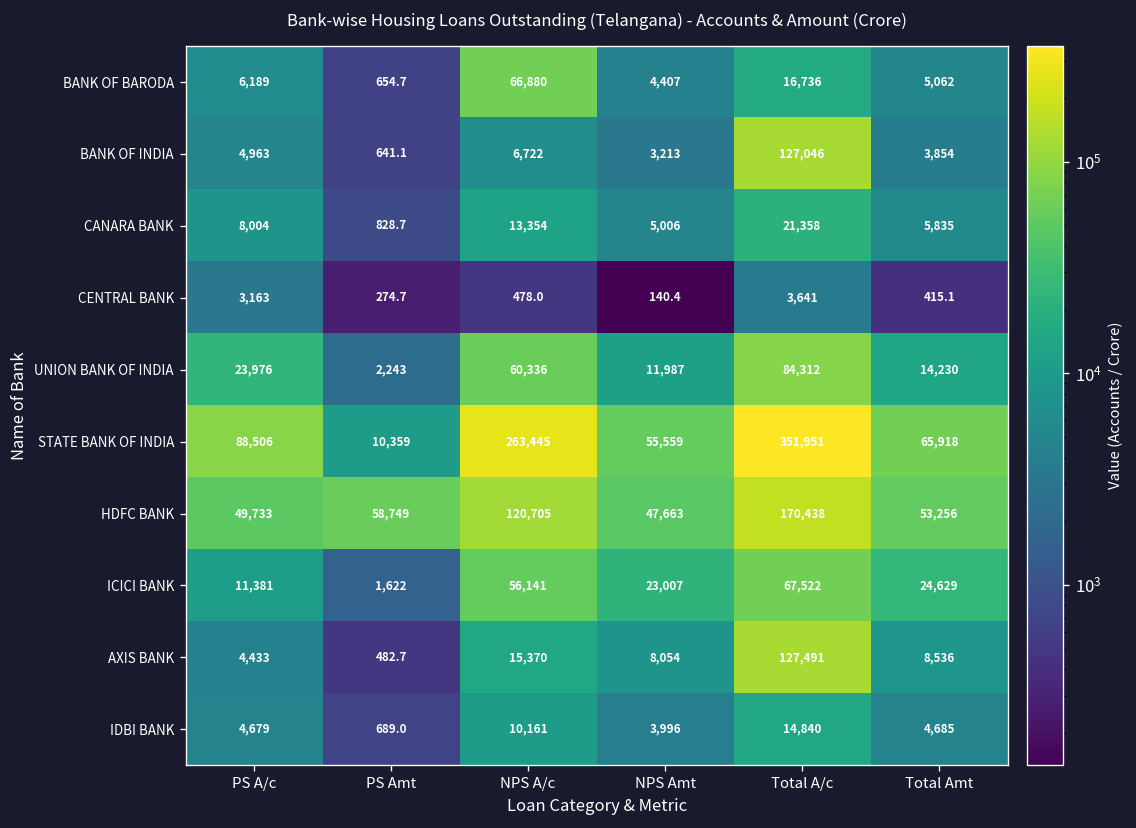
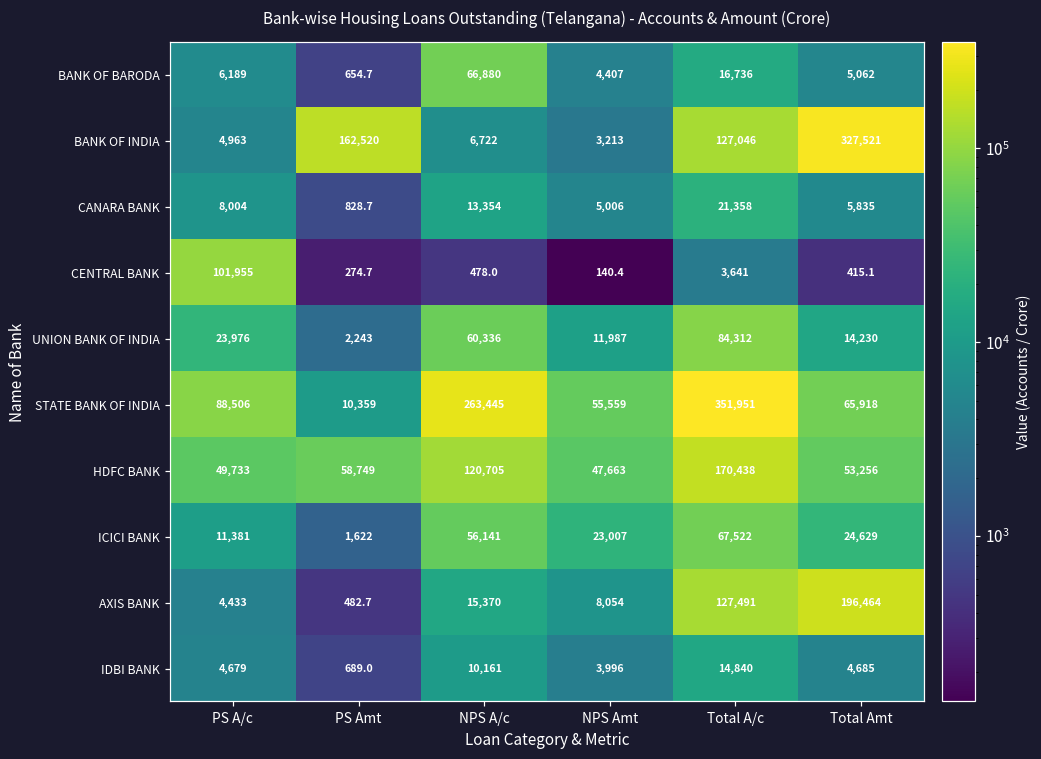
  {
    "BANK OF BARODA": {
      "PS A/c": "6,189",
      "PS Amt": "654.7",
      "NPS A/c": "66,880",
      "NPS Amt": "4,407",
      "Total A/c": "16,736",
      "Total Amt": "5,062"
    },
    "BANK OF INDIA": {
      "PS A/c": "4,963",
-     "PS Amt": "641.1",
+     "PS Amt": "162,520",
      "NPS A/c": "6,722",
      "NPS Amt": "3,213",
      "Total A/c": "127,046",
-     "Total Amt": "3,854"
+     "Total Amt": "327,521"
    },
    "CANARA BANK": {
      "PS A/c": "8,004",
      "PS Amt": "828.7",
      "NPS A/c": "13,354",
      "NPS Amt": "5,006",
      "Total A/c": "21,358",
      "Total Amt": "5,835"
    },
    "CENTRAL BANK": {
-     "PS A/c": "3,163",
+     "PS A/c": "101,955",
      "PS Amt": "274.7",
      "NPS A/c": "478.0",
      "NPS Amt": "140.4",
      "Total A/c": "3,641",
      "Total Amt": "415.1"
    },
    "UNION BANK OF INDIA": {
      "PS A/c": "23,976",
      "PS Amt": "2,243",
      "NPS A/c": "60,336",
      "NPS Amt": "11,987",
      "Total A/c": "84,312",
      "Total Amt": "14,230"
    },
    "STATE BANK OF INDIA": {
      "PS A/c": "88,506",
      "PS Amt": "10,359",
      "NPS A/c": "263,445",
      "NPS Amt": "55,559",
      "Total A/c": "351,951",
      "Total Amt": "65,918"
    },
    "HDFC BANK": {
      "PS A/c": "49,733",
      "PS Amt": "58,749",
      "NPS A/c": "120,705",
      "NPS Amt": "47,663",
      "Total A/c": "170,438",
      "Total Amt": "53,256"
    },
    "ICICI BANK": {
      "PS A/c": "11,381",
      "PS Amt": "1,622",
      "NPS A/c": "56,141",
      "NPS Amt": "23,007",
      "Total A/c": "67,522",
      "Total Amt": "24,629"
    },
    "AXIS BANK": {
      "PS A/c": "4,433",
      "PS Amt": "482.7",
      "NPS A/c": "15,370",
      "NPS Amt": "8,054",
      "Total A/c": "127,491",
-     "Total Amt": "8,536"
+     "Total Amt": "196,464"
    },
    "IDBI BANK": {
      "PS A/c": "4,679",
      "PS Amt": "689.0",
      "NPS A/c": "10,161",
      "NPS Amt": "3,996",
      "Total A/c": "14,840",
      "Total Amt": "4,685"
    }
  }
